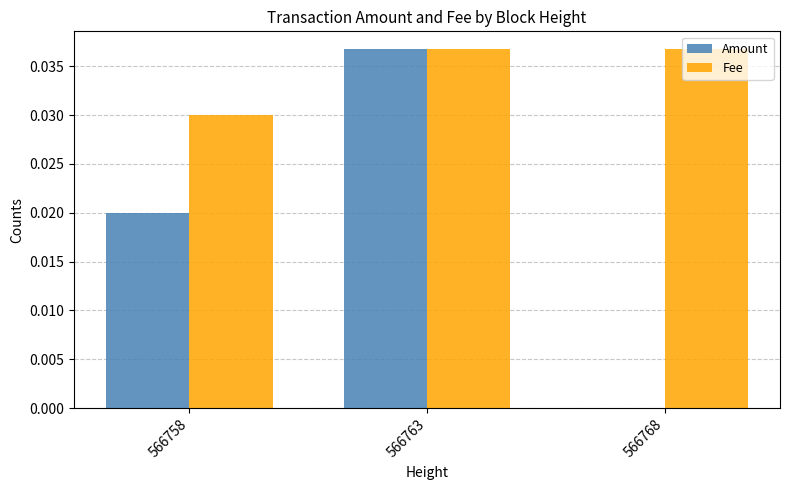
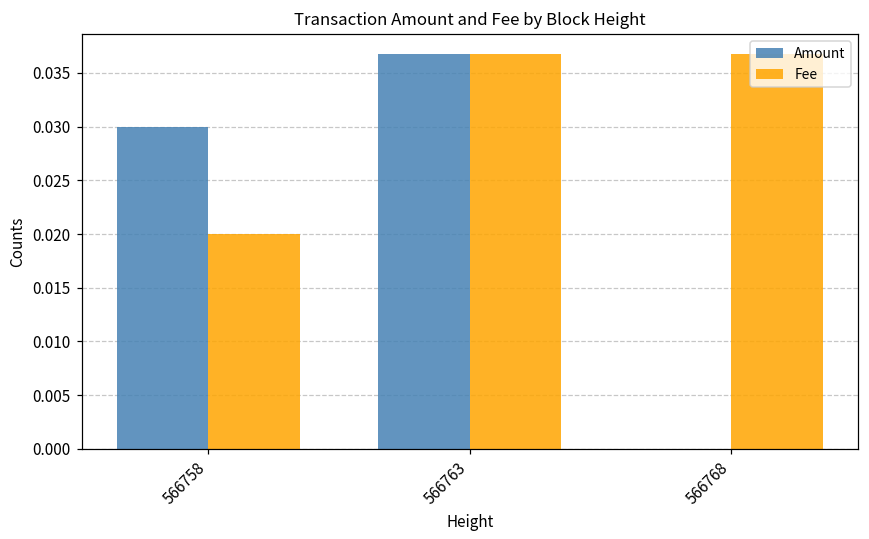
  {
    "Amount": {
-     "566758": 0.02,
+     "566758": 0.03,
      "566763": 0.037,
      "566768": 0.00
    },
    "Fee": {
-     "566758": 0.03,
+     "566758": 0.02,
      "566763": 0.037
    }
  }
